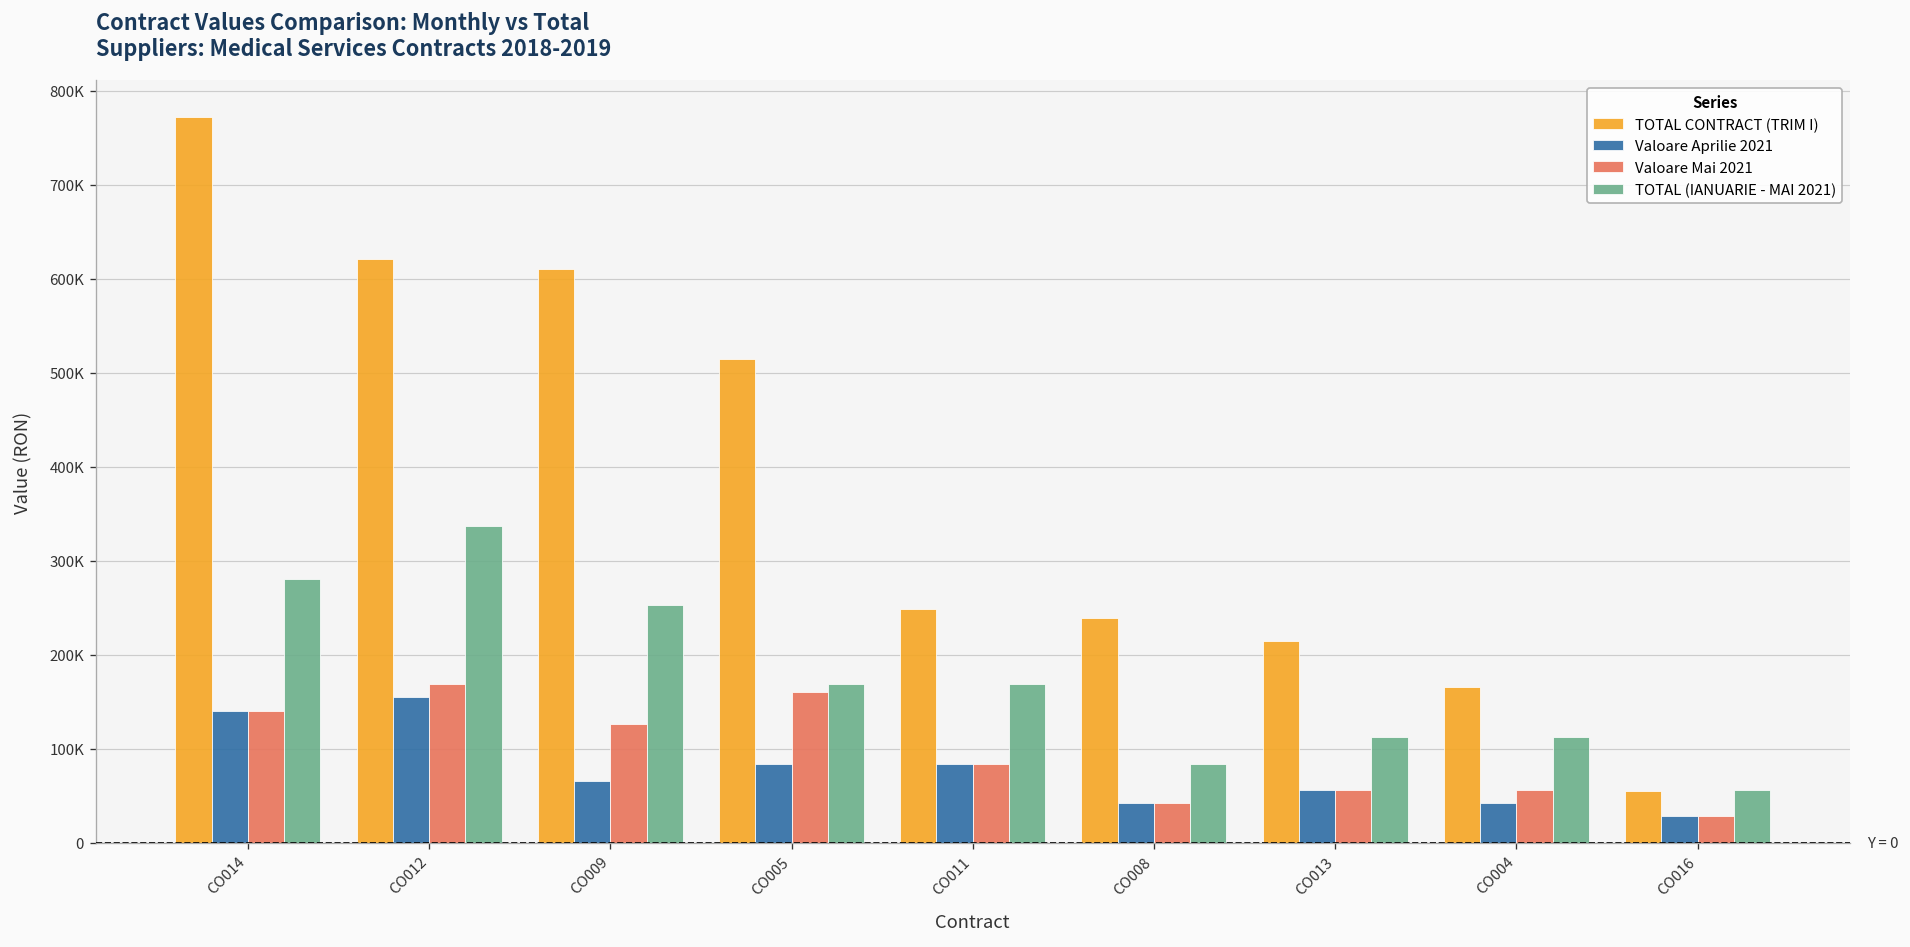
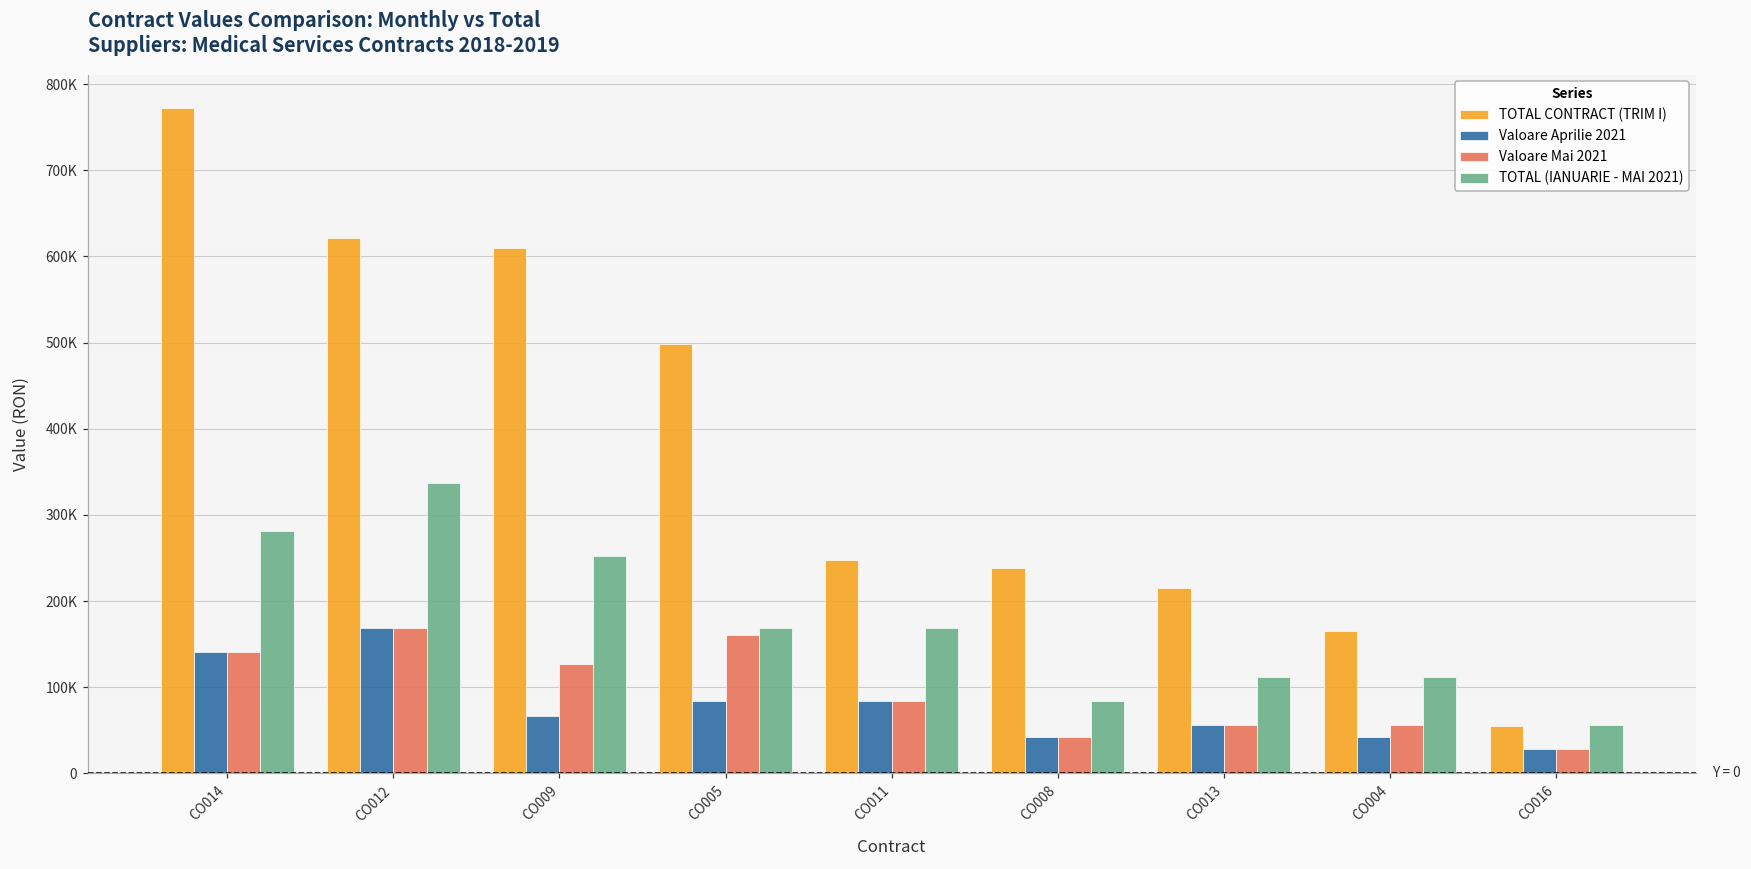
  {
    "TOTAL CONTRACT (TRIM I)": {
      "CO014": 770000,
      "CO012": 620000,
      "CO009": 610000,
-     "CO005": 510000,
+     "CO005": 500000,
      "CO011": 250000,
      "CO008": 240000,
      "CO013": 210000,
      "CO004": 170000,
      "CO016": 60000
    },
    "Valoare Aprilie 2021": {
      "CO014": 140000,
-     "CO012": 150000,
+     "CO012": 170000,
      "CO009": 70000,
      "CO005": 80000,
      "CO011": 80000,
      "CO008": 40000,
      "CO013": 60000,
      "CO004": 40000,
      "CO016": 30000
    },
    "Valoare Mai 2021": {
      "CO014": 140000,
      "CO012": 170000,
      "CO009": 130000,
      "CO005": 160000,
      "CO011": 80000,
      "CO008": 40000,
      "CO013": 60000,
      "CO004": 60000,
      "CO016": 30000
    },
    "TOTAL (IANUARIE - MAI 2021)": {
      "CO014": 280000,
      "CO012": 340000,
      "CO009": 250000,
      "CO005": 170000,
      "CO011": 170000,
      "CO008": 80000,
      "CO013": 110000,
      "CO004": 110000,
      "CO016": 60000
    }
  }
